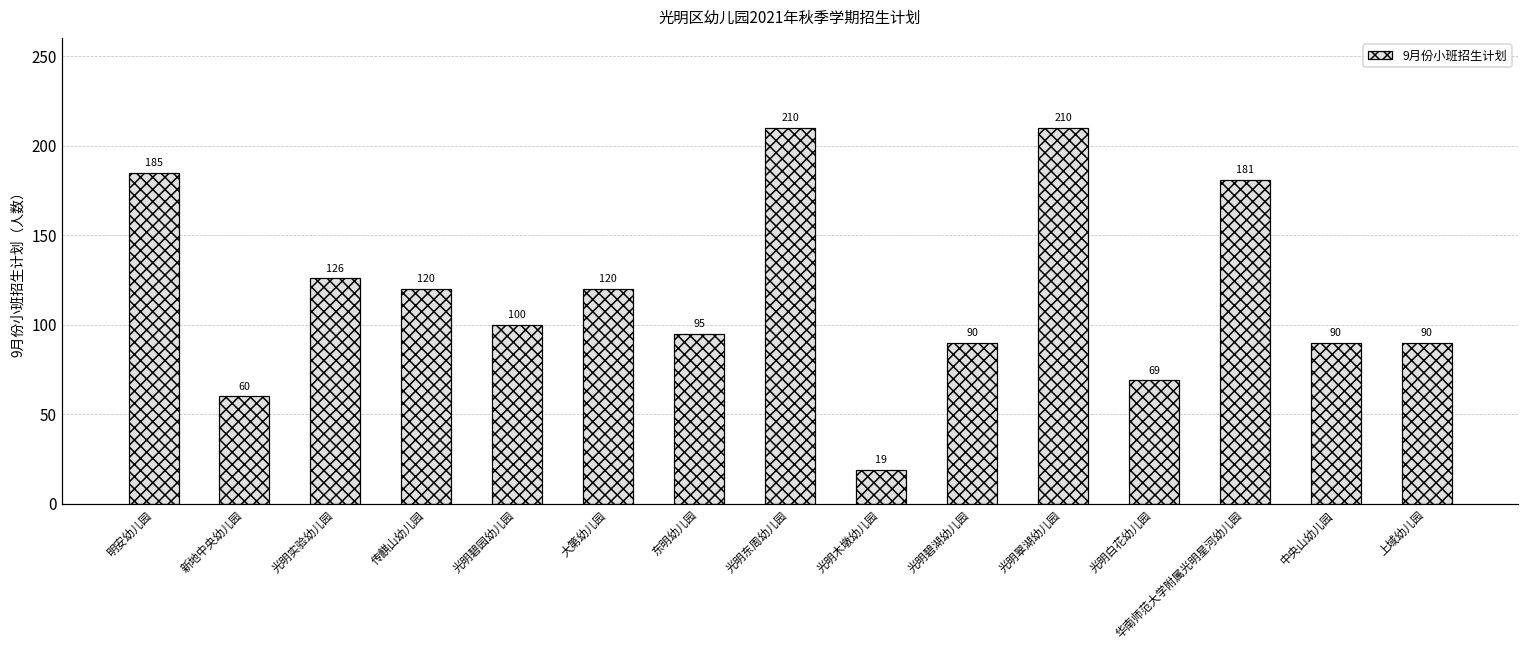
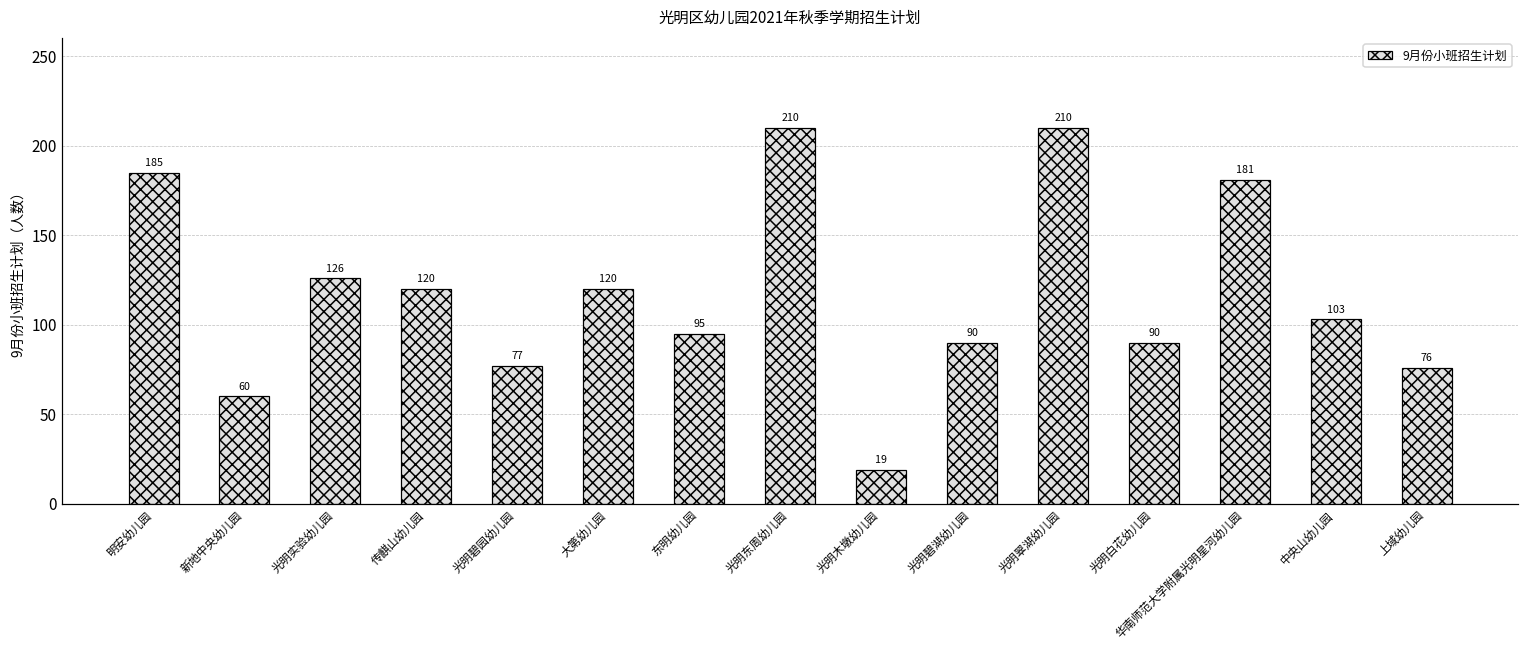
  {
    "明安幼儿园": 185,
    "新地中央幼儿园": 60,
    "光明实验幼儿园": 126,
    "传麒山幼儿园": 120,
-   "光明碧园幼儿园": 100,
+   "光明碧园幼儿园": 77,
    "大第幼儿园": 120,
    "东明幼儿园": 95,
    "光明东周幼儿园": 210,
    "光明木墩幼儿园": 19,
    "光明碧湖幼儿园": 90,
    "光明翠湖幼儿园": 210,
-   "光明白花幼儿园": 69,
+   "光明白花幼儿园": 90,
    "华南师范大学附属光明星河幼儿园": 181,
-   "中央山幼儿园": 90,
-   "上域幼儿园": 90
+   "中央山幼儿园": 103,
+   "上域幼儿园": 76
  }
